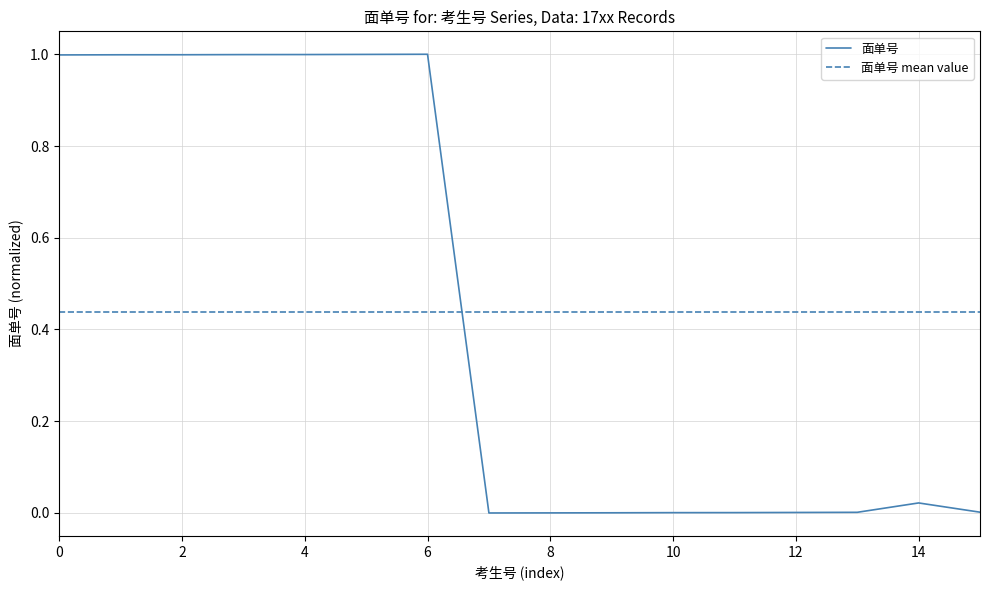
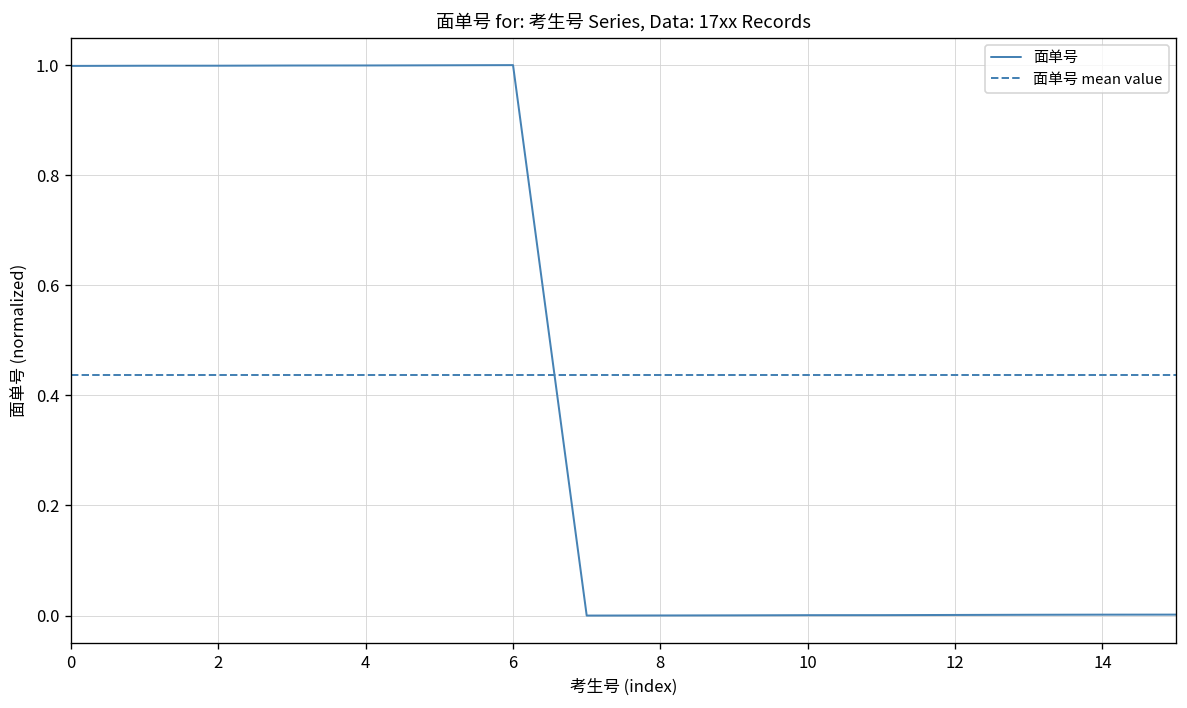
  {
    "0": 1.00,
    "2": 1.00,
    "4": 1.00,
    "6": 1.00,
    "8": 0.00,
    "10": 0.00,
    "12": 0.00,
-   "14": 0.02
+   "14": 0.00
  }
